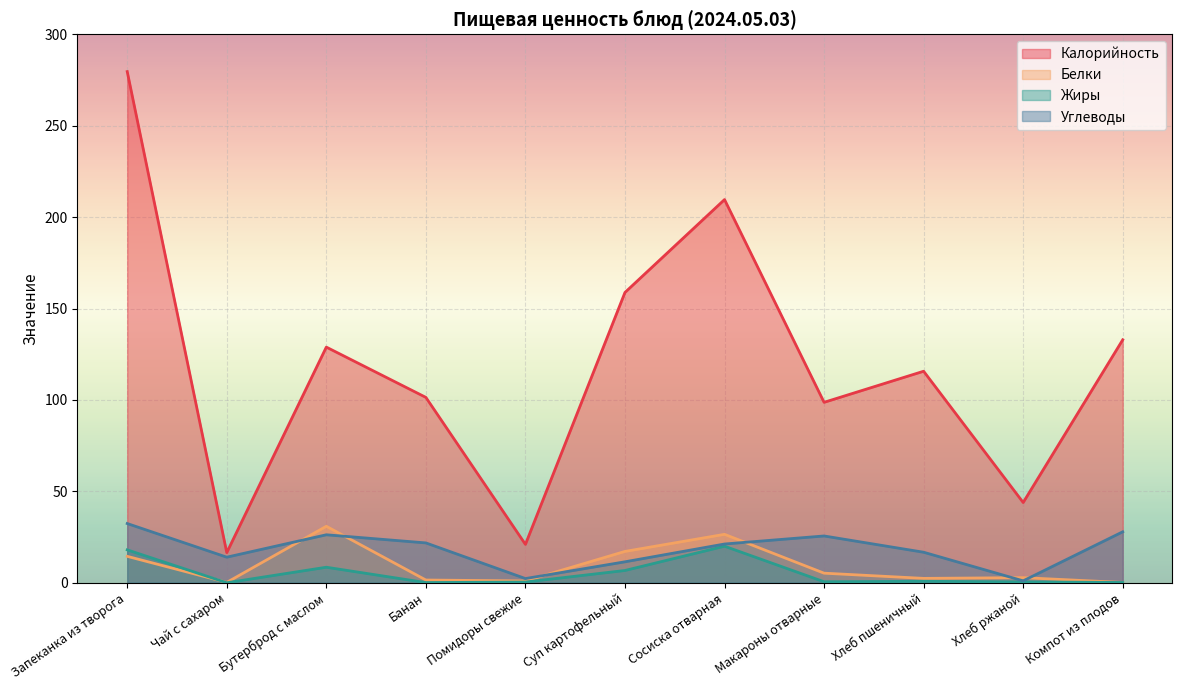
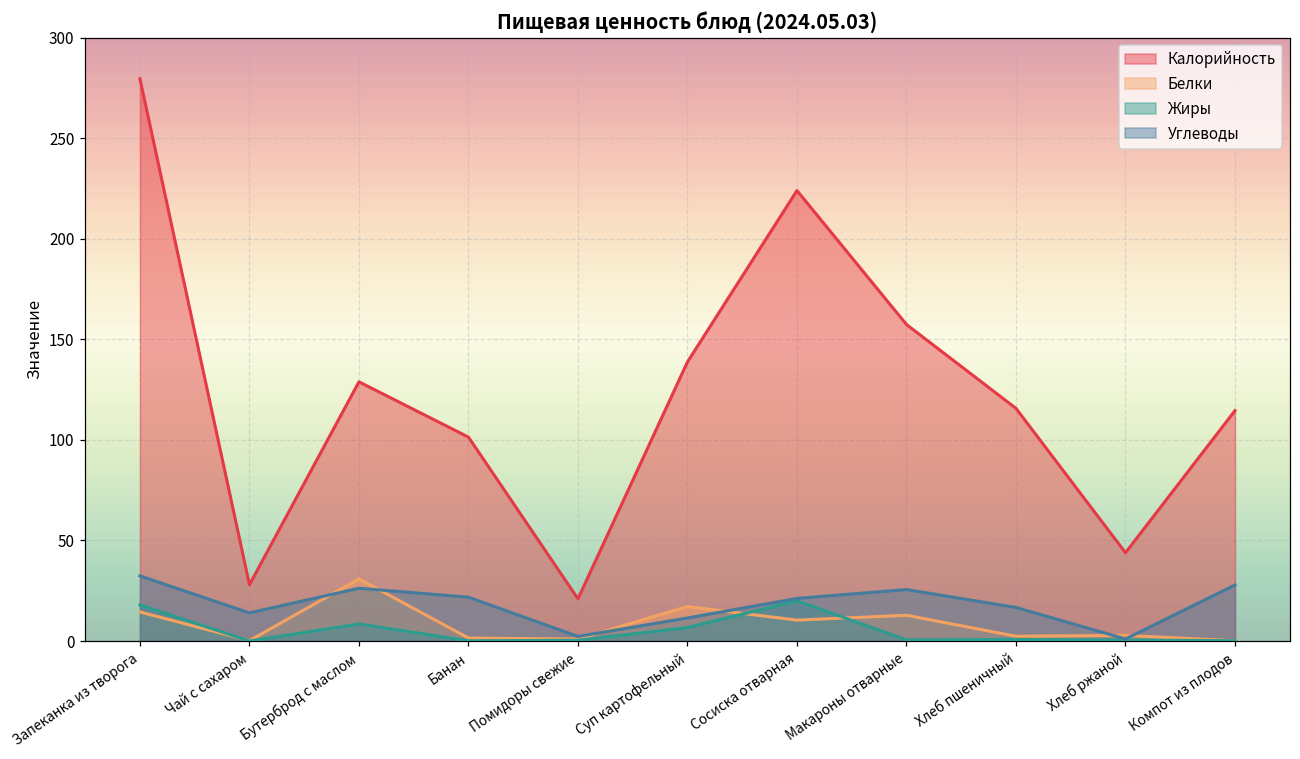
  {
    "Калорийность": {
      "Запеканка из творога": 280,
-     "Чай с сахаром": 17,
+     "Чай с сахаром": 28,
      "Бутерброд с маслом": 129,
      "Банан": 101,
      "Помидоры свежие": 21,
-     "Суп картофельный": 159,
-     "Сосиска отварная": 210,
-     "Макароны отварные": 99,
+     "Суп картофельный": 139,
+     "Сосиска отварная": 224,
+     "Макароны отварные": 157,
      "Хлеб пшеничный": 116,
      "Хлеб ржаной": 44,
-     "Компот из плодов": 133
+     "Компот из плодов": 115
    },
    "Белки": {
      "Запеканка из творога": 14,
      "Бутерброд с маслом": 31,
      "Банан": 2,
      "Суп картофельный": 17,
-     "Сосиска отварная": 27,
-     "Макароны отварные": 5,
+     "Сосиска отварная": 10,
+     "Макароны отварные": 13,
      "Хлеб пшеничный": 2,
      "Хлеб ржаной": 3
    }
  }
